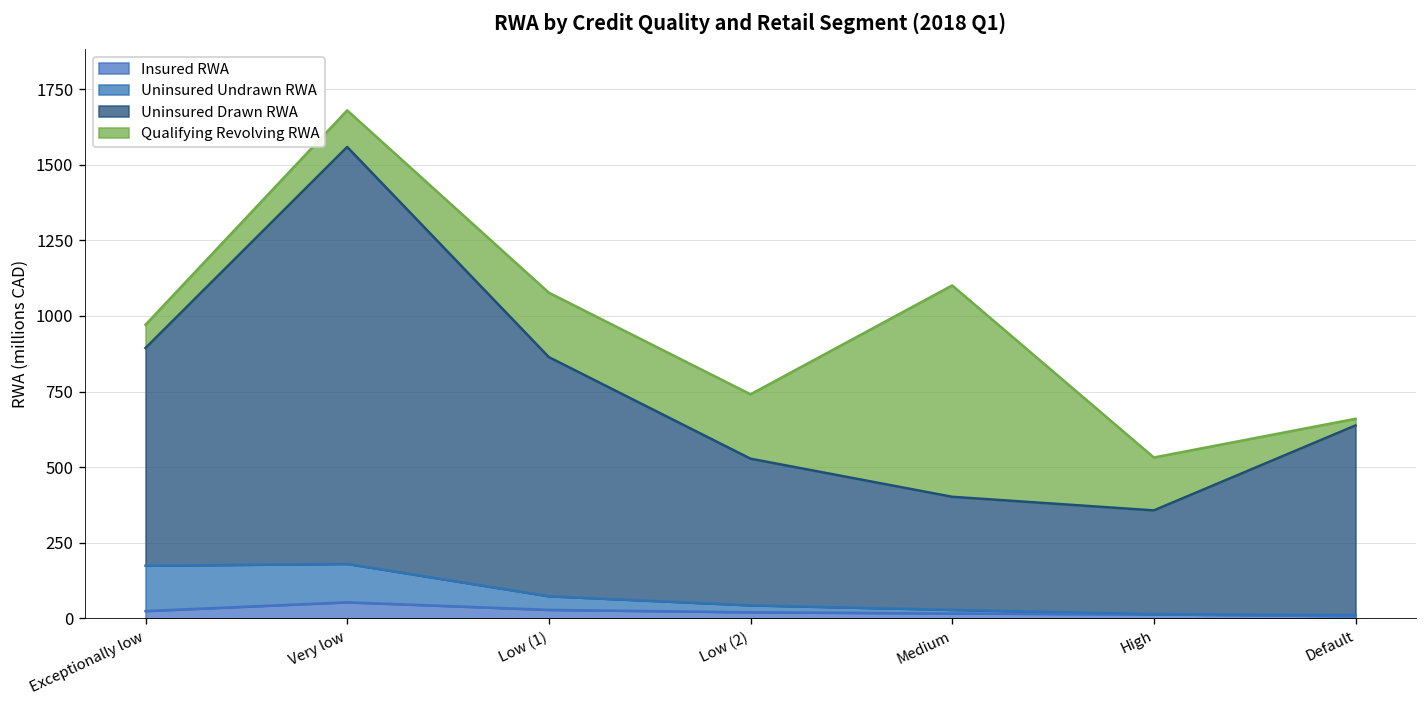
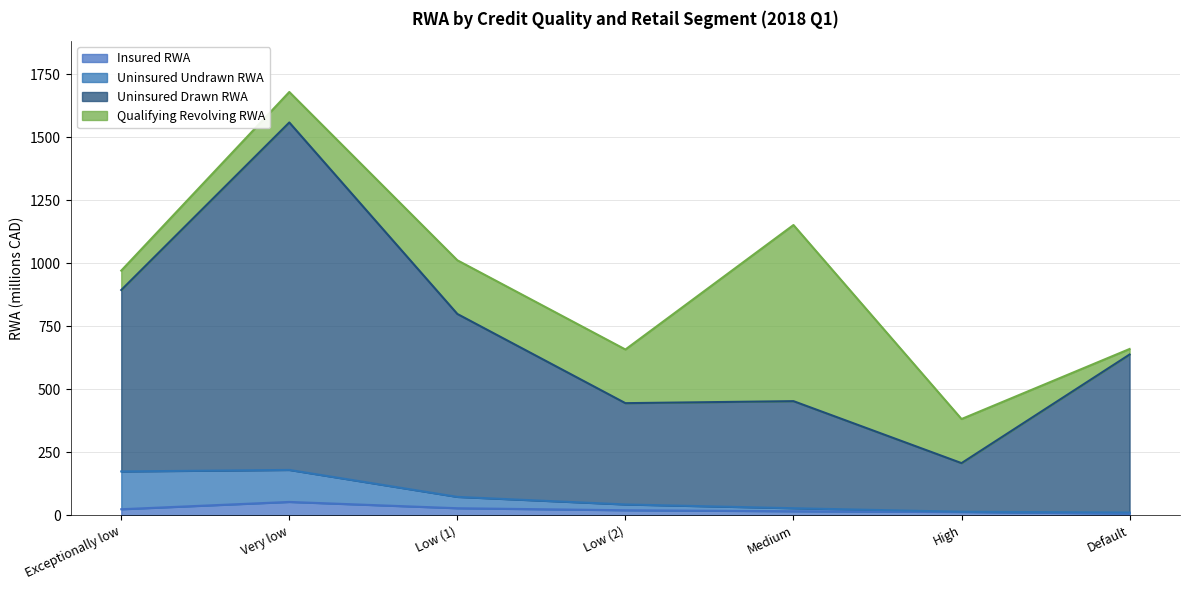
  {
    "Uninsured Drawn RWA": {
      "Exceptionally low": 720,
      "Very low": 1380,
-     "Low (1)": 790,
-     "Low (2)": 490,
-     "Medium": 370,
-     "High": 340,
+     "Low (1)": 730,
+     "Low (2)": 400,
+     "Medium": 430,
+     "High": 190,
      "Default": 630
    },
    "Qualifying Revolving RWA": {
      "Exceptionally low": 80,
      "Very low": 120,
      "Low (1)": 210,
      "Low (2)": 210,
      "Medium": 700,
      "High": 180,
      "Default": 20
    }
  }
